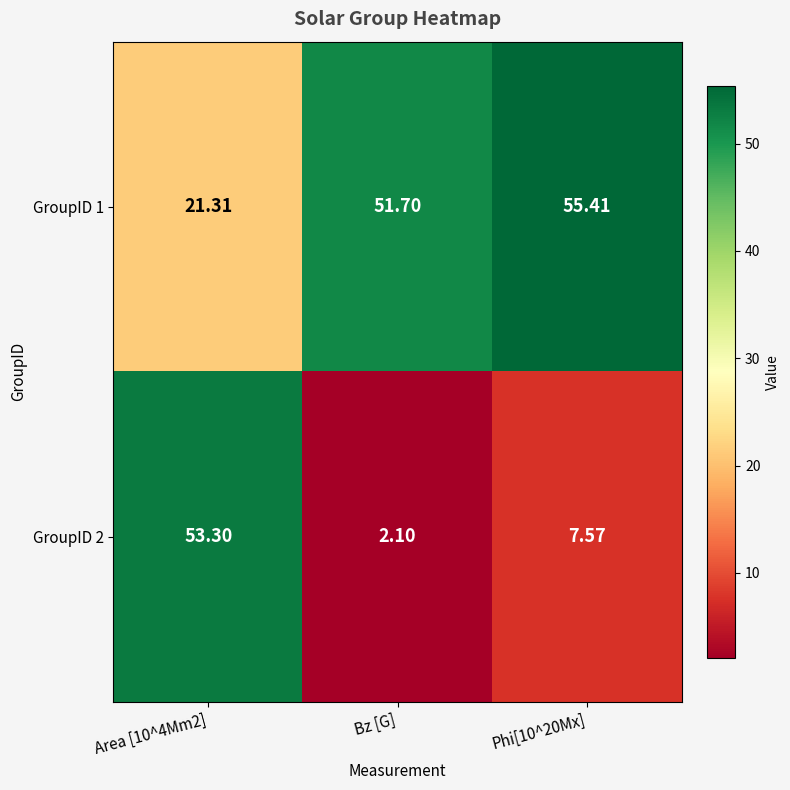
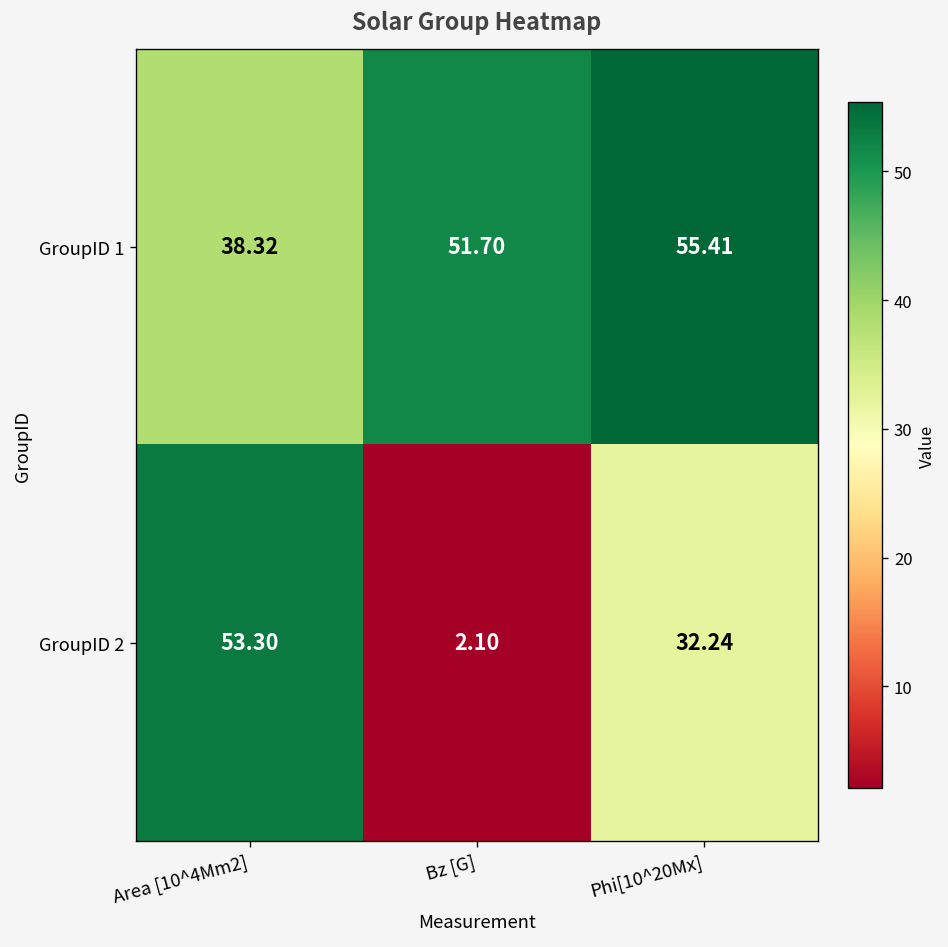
  {
    "GroupID 1": {
-     "Area [10^4Mm2]": 21.31,
+     "Area [10^4Mm2]": 38.32,
      "Bz [G]": 51.70,
      "Phi[10^20Mx]": 55.41
    },
    "GroupID 2": {
      "Area [10^4Mm2]": 53.30,
      "Bz [G]": 2.10,
-     "Phi[10^20Mx]": 7.57
+     "Phi[10^20Mx]": 32.24
    }
  }
